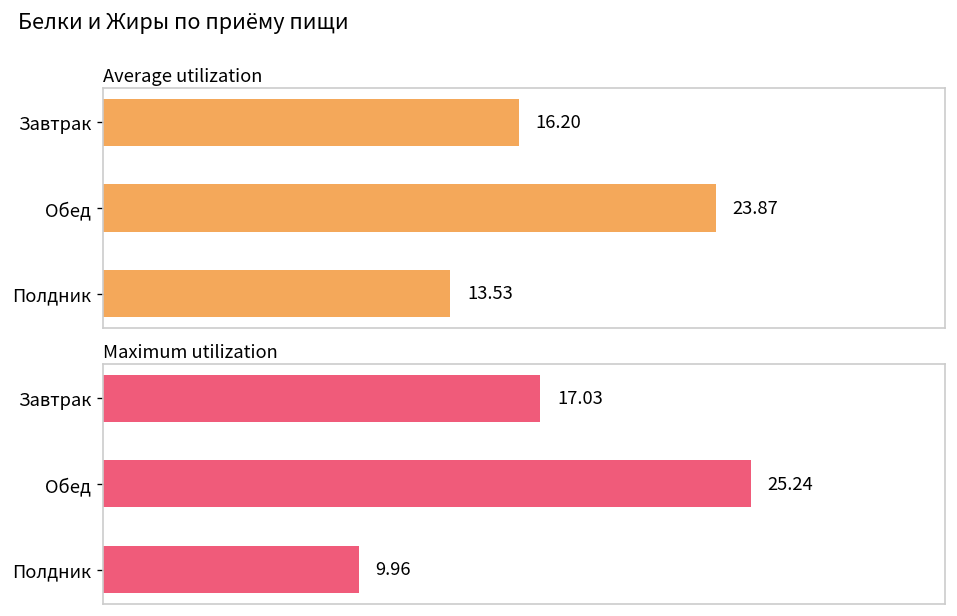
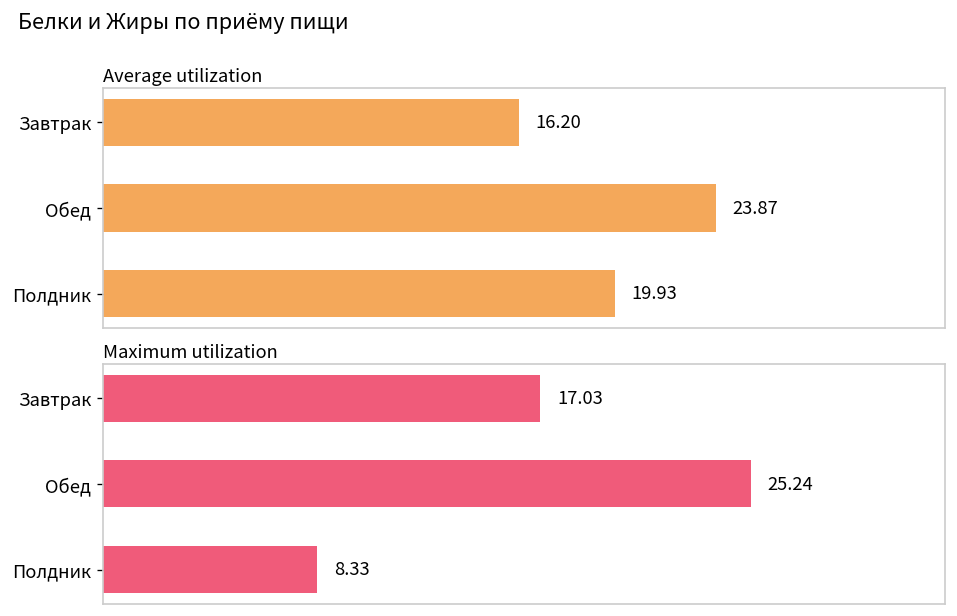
  {
    "Average utilization": {
      "Завтрак": 16.20,
      "Обед": 23.87,
-     "Полдник": 13.53
+     "Полдник": 19.93
    },
    "Maximum utilization": {
      "Завтрак": 17.03,
      "Обед": 25.24,
-     "Полдник": 9.96
+     "Полдник": 8.33
    }
  }
